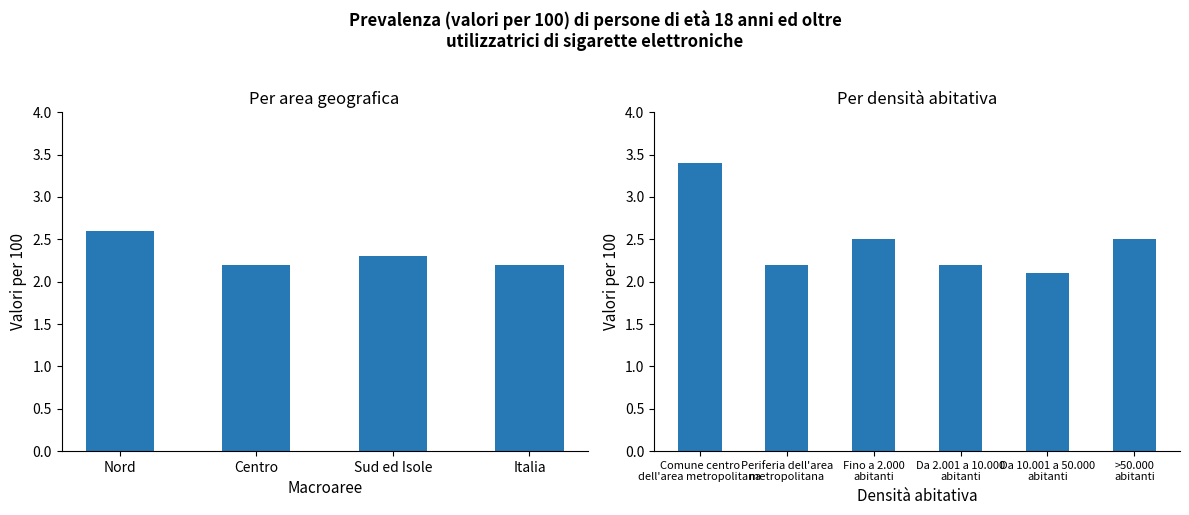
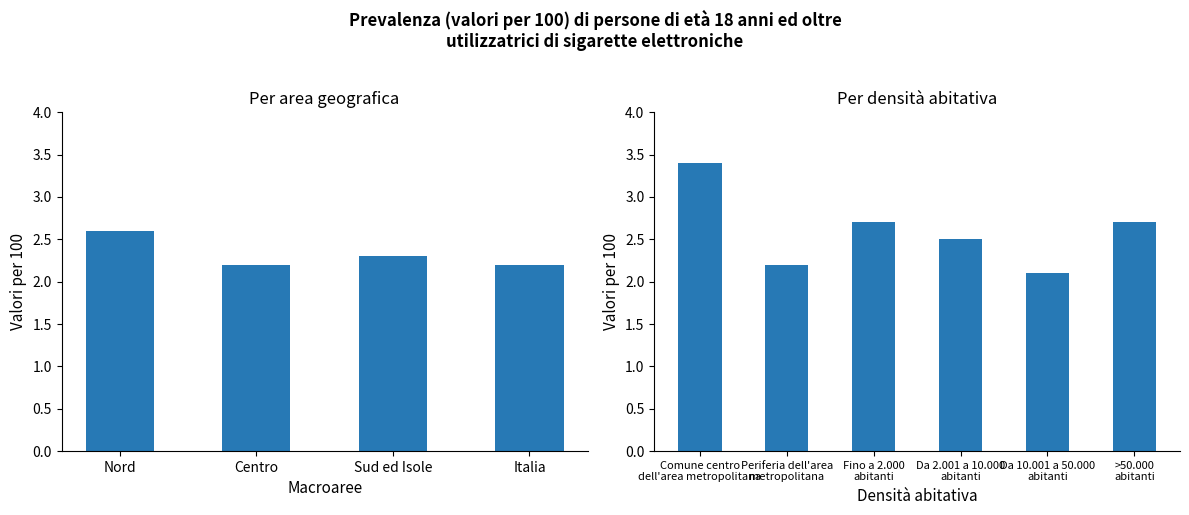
  {
    "Per area geografica": {
      "Nord": 2.6,
      "Centro": 2.2,
      "Sud ed Isole": 2.3,
      "Italia": 2.2
    },
    "Per densità abitativa": {
-     "Fino a 2.000 abitanti": 2.5,
-     "Da 2.001 a 10.000 abitanti": 2.2,
+     "Fino a 2.000 abitanti": 2.7,
+     "Da 2.001 a 10.000 abitanti": 2.5,
      "Da 10.001 a 50.000 abitanti": 2.1,
-     ">50.000 abitanti": 2.5
+     ">50.000 abitanti": 2.7
    }
  }
